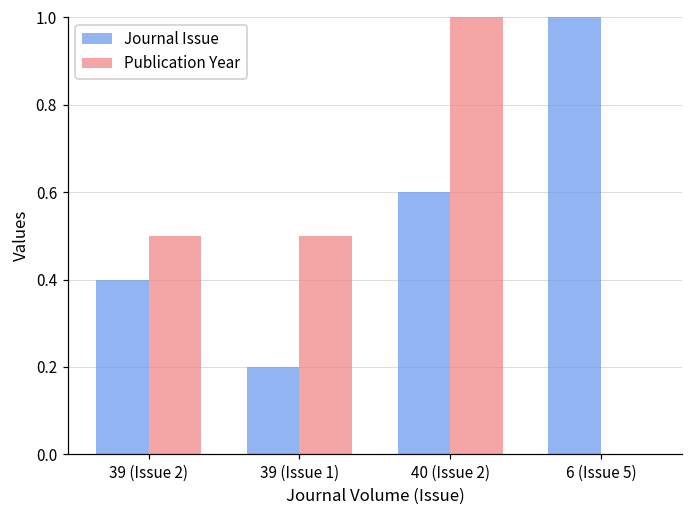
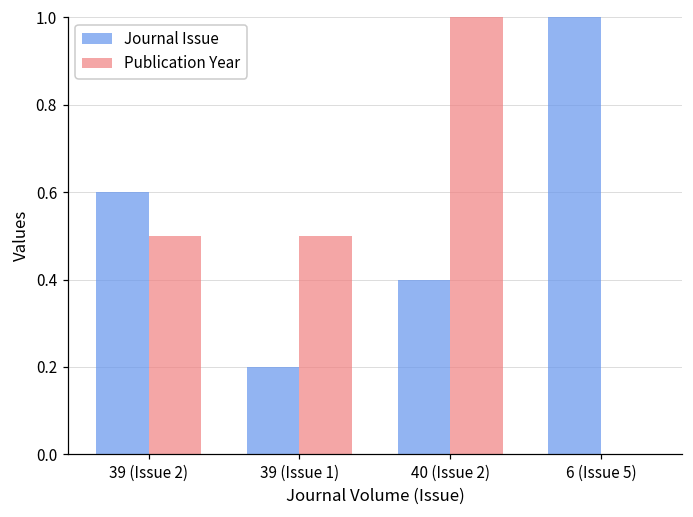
  {
    "Journal Issue": {
-     "39 (Issue 2)": 0.40,
+     "39 (Issue 2)": 0.60,
      "39 (Issue 1)": 0.20,
-     "40 (Issue 2)": 0.60,
+     "40 (Issue 2)": 0.40,
      "6 (Issue 5)": 1.00
    },
    "Publication Year": {
      "39 (Issue 2)": 0.50,
      "39 (Issue 1)": 0.50,
      "40 (Issue 2)": 1.00,
      "6 (Issue 5)": 0.00
    }
  }
